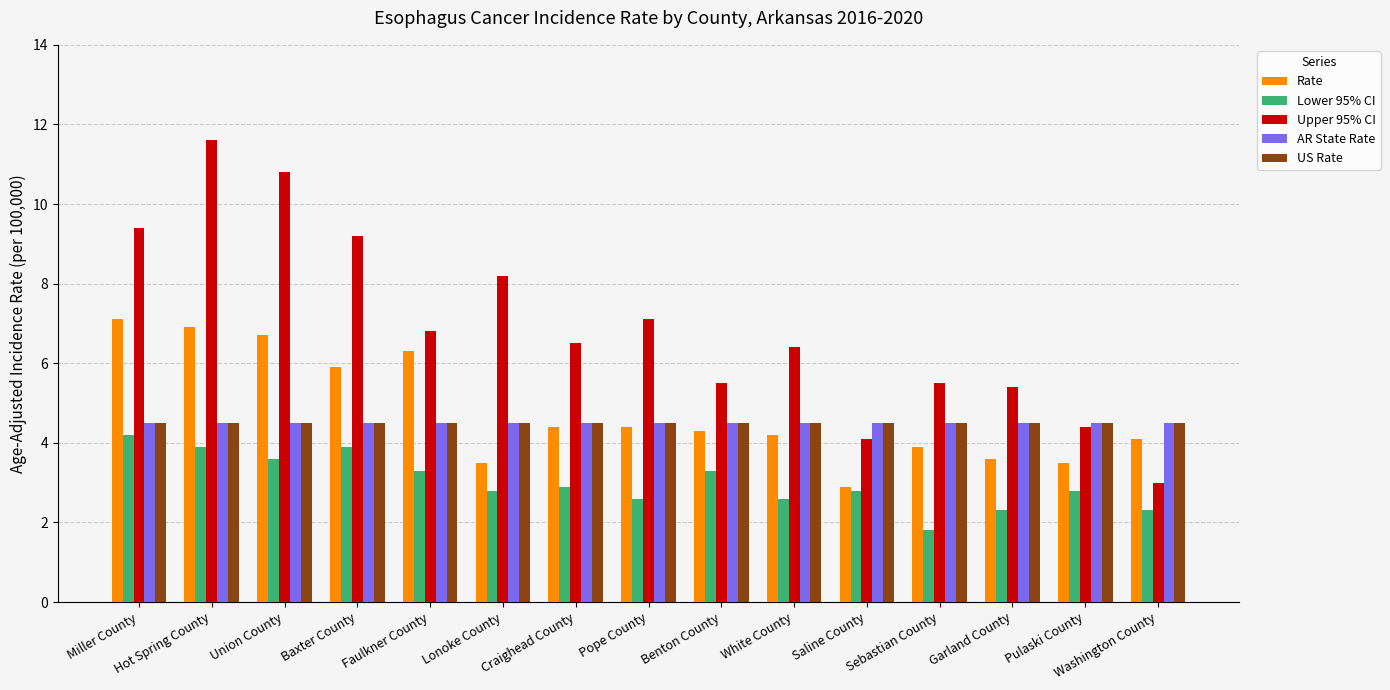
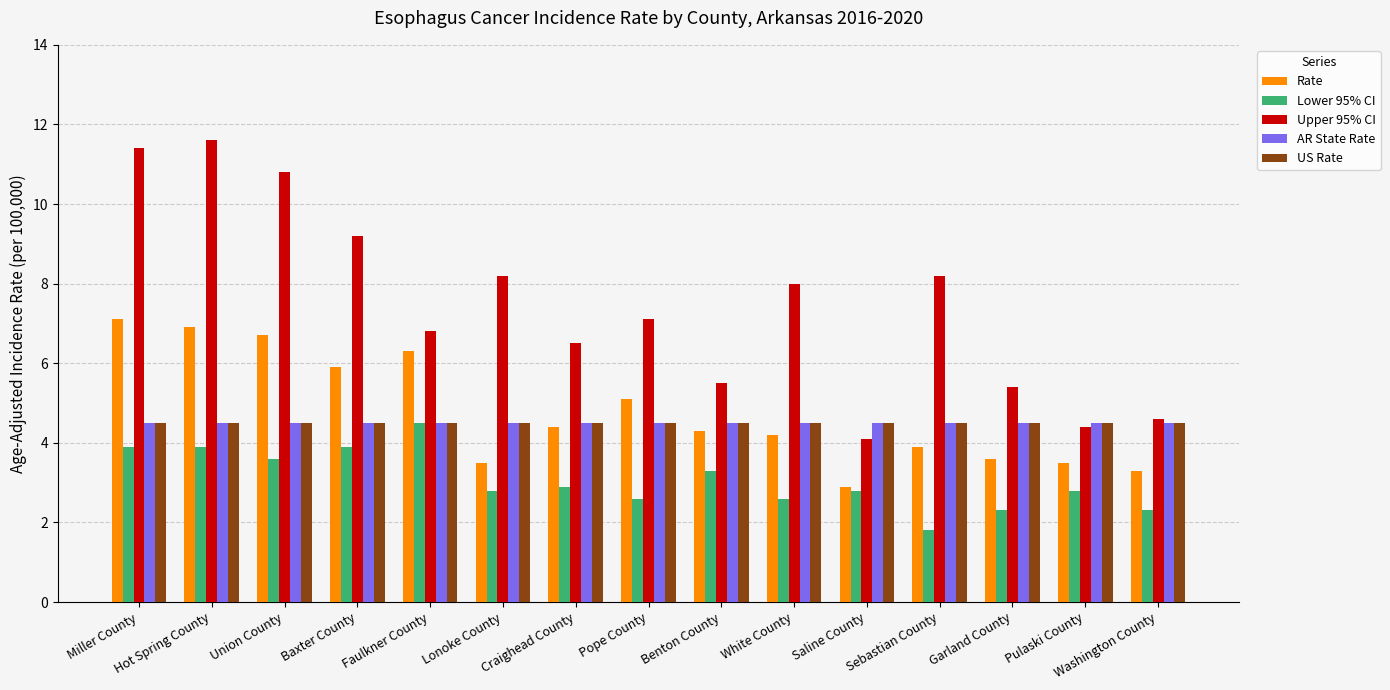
  {
    "Rate": {
      "Miller County": 7.1,
      "Hot Spring County": 6.9,
      "Union County": 6.7,
      "Baxter County": 5.9,
      "Faulkner County": 6.3,
      "Lonoke County": 3.5,
      "Craighead County": 4.4,
-     "Pope County": 4.4,
+     "Pope County": 5.1,
      "Benton County": 4.3,
      "White County": 4.2,
      "Saline County": 2.9,
      "Sebastian County": 3.9,
      "Garland County": 3.6,
      "Pulaski County": 3.5,
-     "Washington County": 4.1
+     "Washington County": 3.3
    },
    "Lower 95% CI": {
-     "Miller County": 4.2,
+     "Miller County": 3.9,
      "Hot Spring County": 3.9,
      "Union County": 3.6,
      "Baxter County": 3.9,
-     "Faulkner County": 3.3,
+     "Faulkner County": 4.5,
      "Lonoke County": 2.8,
      "Craighead County": 2.9,
      "Pope County": 2.6,
      "Benton County": 3.3,
      "White County": 2.6,
      "Saline County": 2.8,
      "Sebastian County": 1.8,
      "Garland County": 2.3,
      "Pulaski County": 2.8,
      "Washington County": 2.3
    },
    "Upper 95% CI": {
-     "Miller County": 9.4,
+     "Miller County": 11.4,
      "Hot Spring County": 11.6,
      "Union County": 10.8,
      "Baxter County": 9.2,
      "Faulkner County": 6.8,
      "Lonoke County": 8.2,
      "Craighead County": 6.5,
      "Pope County": 7.1,
      "Benton County": 5.5,
-     "White County": 6.4,
+     "White County": 8.0,
      "Saline County": 4.1,
-     "Sebastian County": 5.5,
+     "Sebastian County": 8.2,
      "Garland County": 5.4,
      "Pulaski County": 4.4,
-     "Washington County": 3.0
+     "Washington County": 4.6
    },
    "AR State Rate": {
      "Miller County": 4.5,
      "Hot Spring County": 4.5,
      "Union County": 4.5,
      "Baxter County": 4.5,
      "Faulkner County": 4.5,
      "Lonoke County": 4.5,
      "Craighead County": 4.5,
      "Pope County": 4.5,
      "Benton County": 4.5,
      "White County": 4.5,
      "Saline County": 4.5,
      "Sebastian County": 4.5,
      "Garland County": 4.5,
      "Pulaski County": 4.5,
      "Washington County": 4.5
    },
    "US Rate": {
      "Miller County": 4.5,
      "Hot Spring County": 4.5,
      "Union County": 4.5,
      "Baxter County": 4.5,
      "Faulkner County": 4.5,
      "Lonoke County": 4.5,
      "Craighead County": 4.5,
      "Pope County": 4.5,
      "Benton County": 4.5,
      "White County": 4.5,
      "Saline County": 4.5,
      "Sebastian County": 4.5,
      "Garland County": 4.5,
      "Pulaski County": 4.5,
      "Washington County": 4.5
    }
  }
